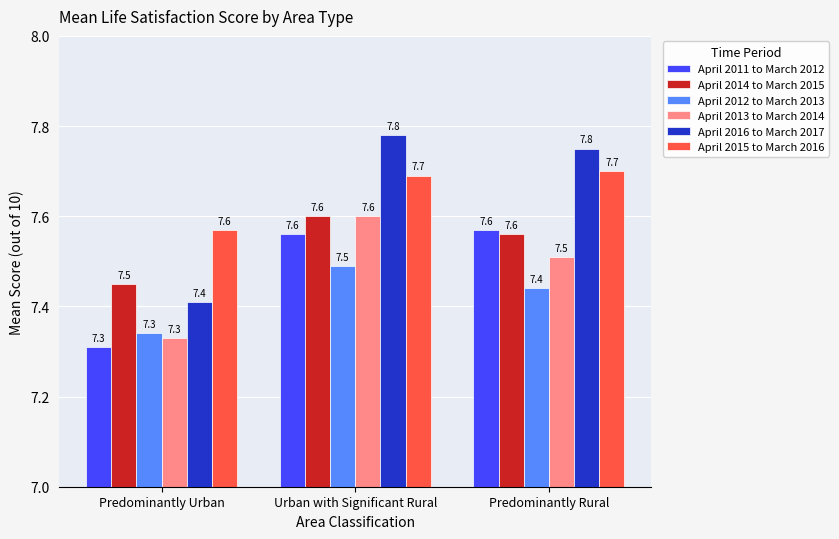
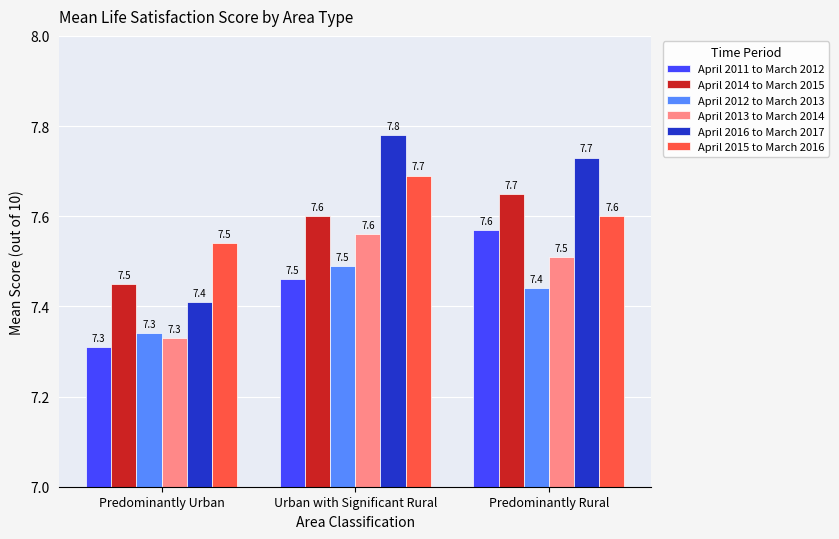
  {
    "April 2011 to March 2012": {
      "Predominantly Urban": 7.3,
-     "Urban with Significant Rural": 7.6,
+     "Urban with Significant Rural": 7.5,
      "Predominantly Rural": 7.6
    },
    "April 2014 to March 2015": {
      "Predominantly Urban": 7.5,
      "Urban with Significant Rural": 7.6,
-     "Predominantly Rural": 7.6
+     "Predominantly Rural": 7.7
    },
    "April 2012 to March 2013": {
      "Predominantly Urban": 7.3,
      "Urban with Significant Rural": 7.5,
      "Predominantly Rural": 7.4
    },
    "April 2013 to March 2014": {
-     "Urban with Significant Rural": 7.60
+     "Urban with Significant Rural": 7.56
    },
    "April 2016 to March 2017": {
      "Predominantly Urban": 7.4,
      "Urban with Significant Rural": 7.8,
-     "Predominantly Rural": 7.8
+     "Predominantly Rural": 7.7
    },
    "April 2015 to March 2016": {
-     "Predominantly Urban": 7.6,
+     "Predominantly Urban": 7.5,
      "Urban with Significant Rural": 7.7,
-     "Predominantly Rural": 7.7
+     "Predominantly Rural": 7.6
    }
  }
